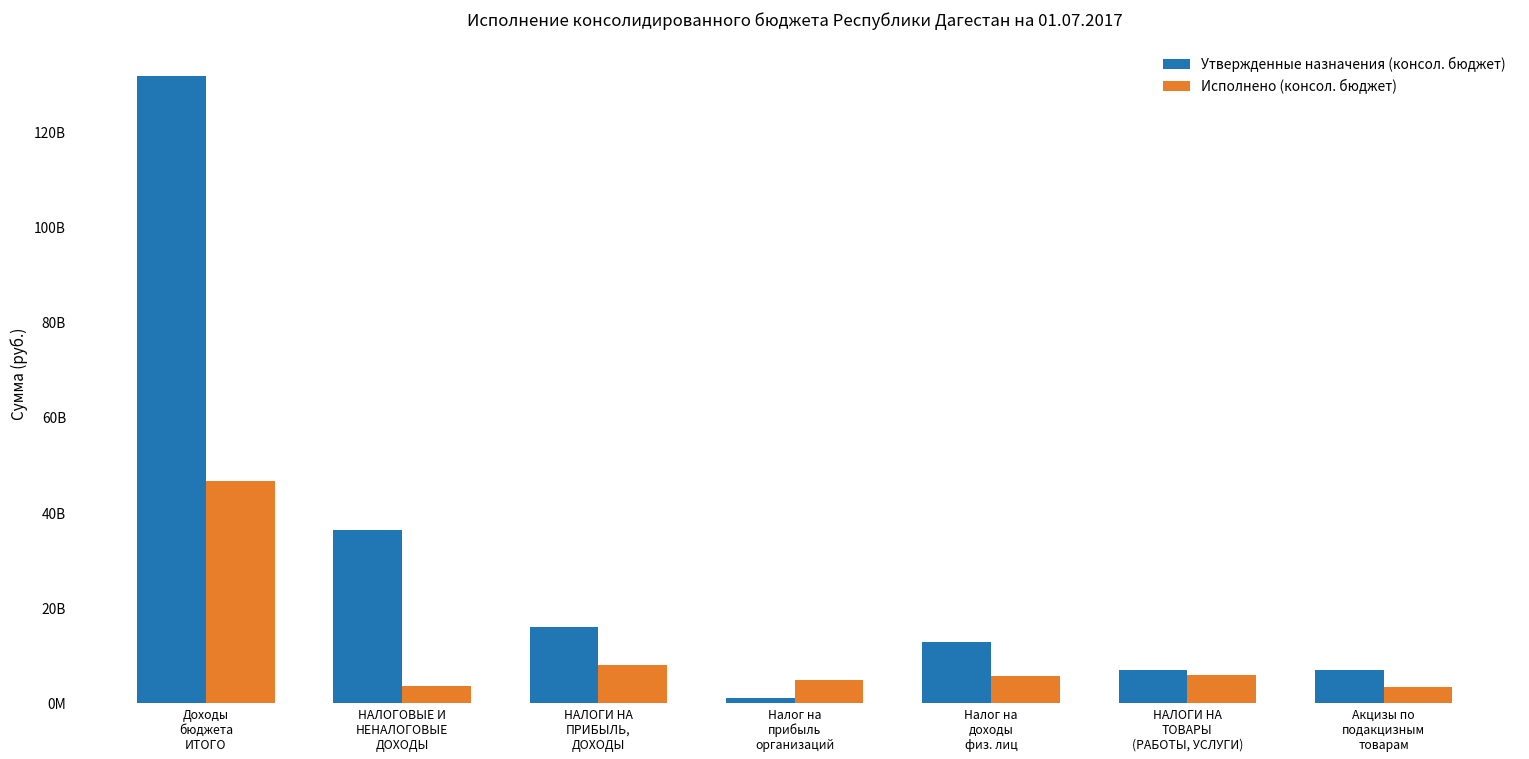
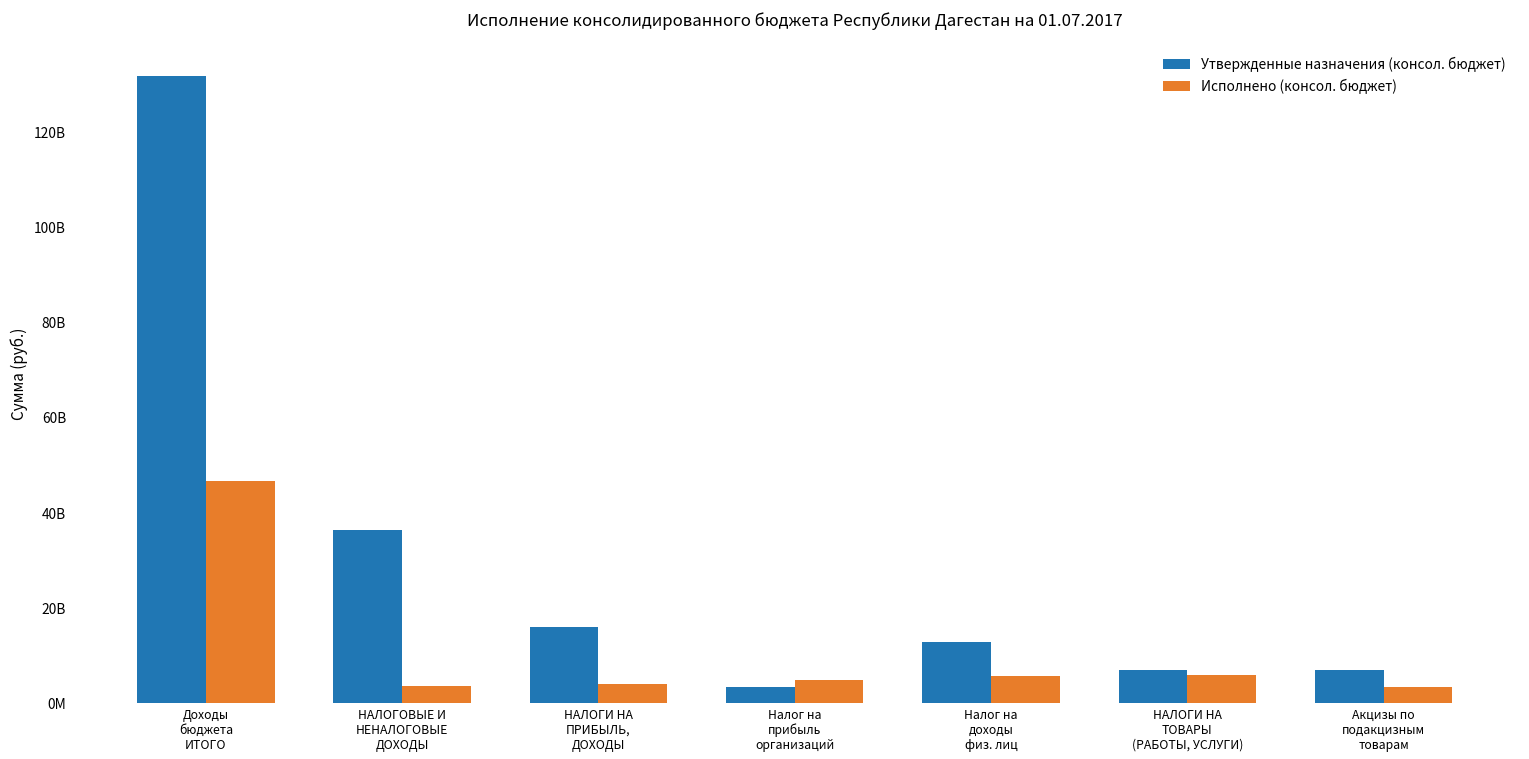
  {
    "Утвержденные назначения (консол. бюджет)": {
      "Доходы бюджета ИТОГО": 132000000000,
      "НАЛОГОВЫЕ И НЕНАЛОГОВЫЕ ДОХОДЫ": 37000000000,
      "НАЛОГИ НА ПРИБЫЛЬ, ДОХОДЫ": 16000000000,
-     "Налог на прибыль организаций": 1000000000,
+     "Налог на прибыль организаций": 3000000000,
      "Налог на доходы физ. лиц": 13000000000,
      "НАЛОГИ НА ТОВАРЫ (РАБОТЫ, УСЛУГИ)": 7000000000,
      "Акцизы по подакцизным товарам": 7000000000
    },
    "Исполнено (консол. бюджет)": {
      "Доходы бюджета ИТОГО": 47000000000,
      "НАЛОГОВЫЕ И НЕНАЛОГОВЫЕ ДОХОДЫ": 4000000000,
-     "НАЛОГИ НА ПРИБЫЛЬ, ДОХОДЫ": 8000000000,
+     "НАЛОГИ НА ПРИБЫЛЬ, ДОХОДЫ": 4000000000,
      "Налог на прибыль организаций": 5000000000,
      "Налог на доходы физ. лиц": 6000000000,
      "НАЛОГИ НА ТОВАРЫ (РАБОТЫ, УСЛУГИ)": 6000000000,
      "Акцизы по подакцизным товарам": 3000000000
    }
  }
